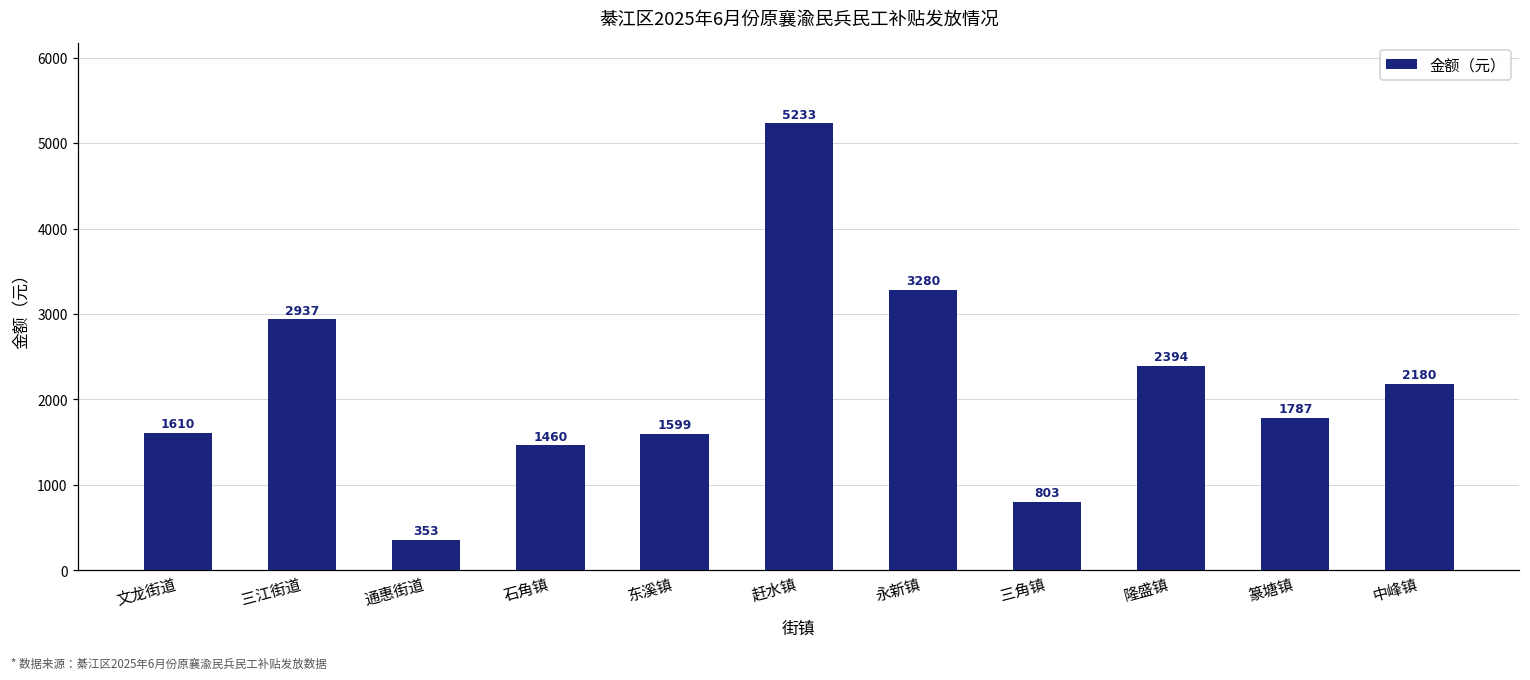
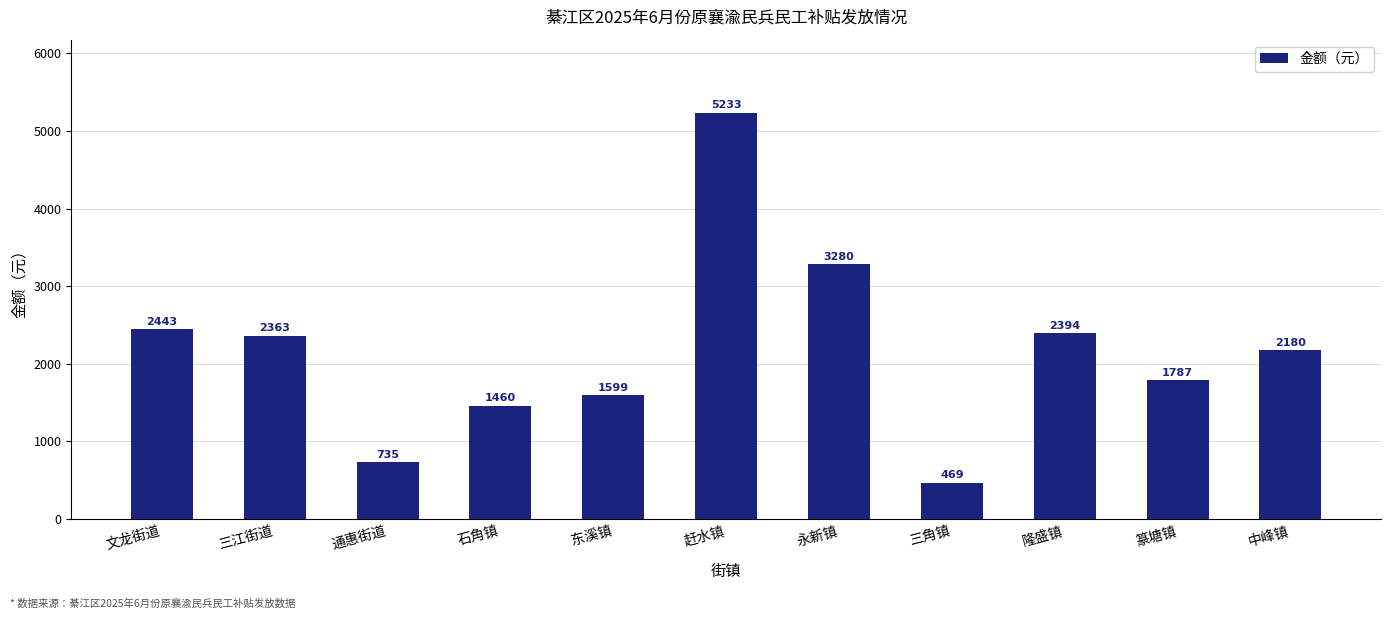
  {
-   "文龙街道": 1610,
-   "三江街道": 2937,
-   "通惠街道": 353,
+   "文龙街道": 2443,
+   "三江街道": 2363,
+   "通惠街道": 735,
    "石角镇": 1460,
    "东溪镇": 1599,
    "赶水镇": 5233,
    "永新镇": 3280,
-   "三角镇": 803,
+   "三角镇": 469,
    "隆盛镇": 2394,
    "篆塘镇": 1787,
    "中峰镇": 2180
  }
